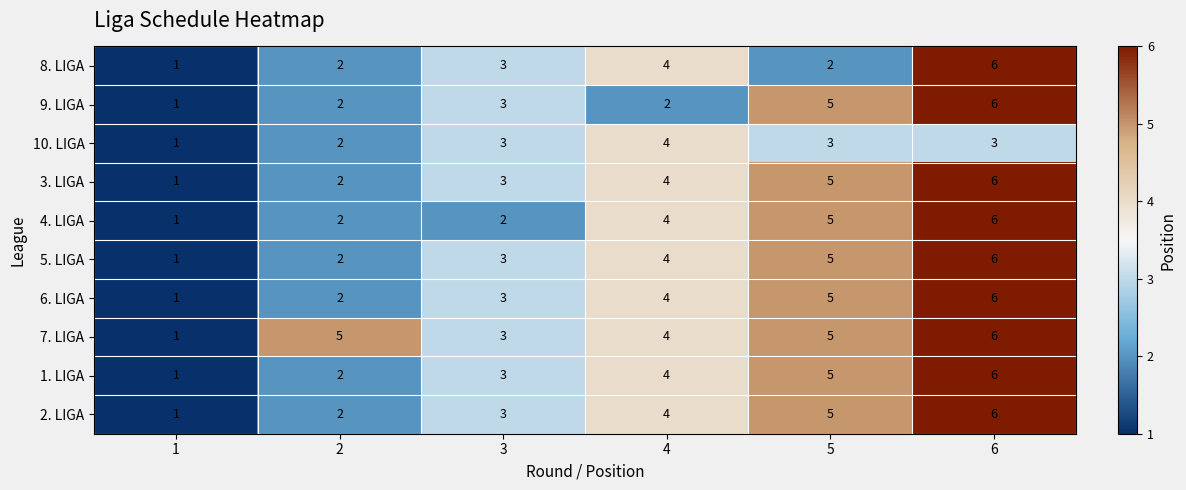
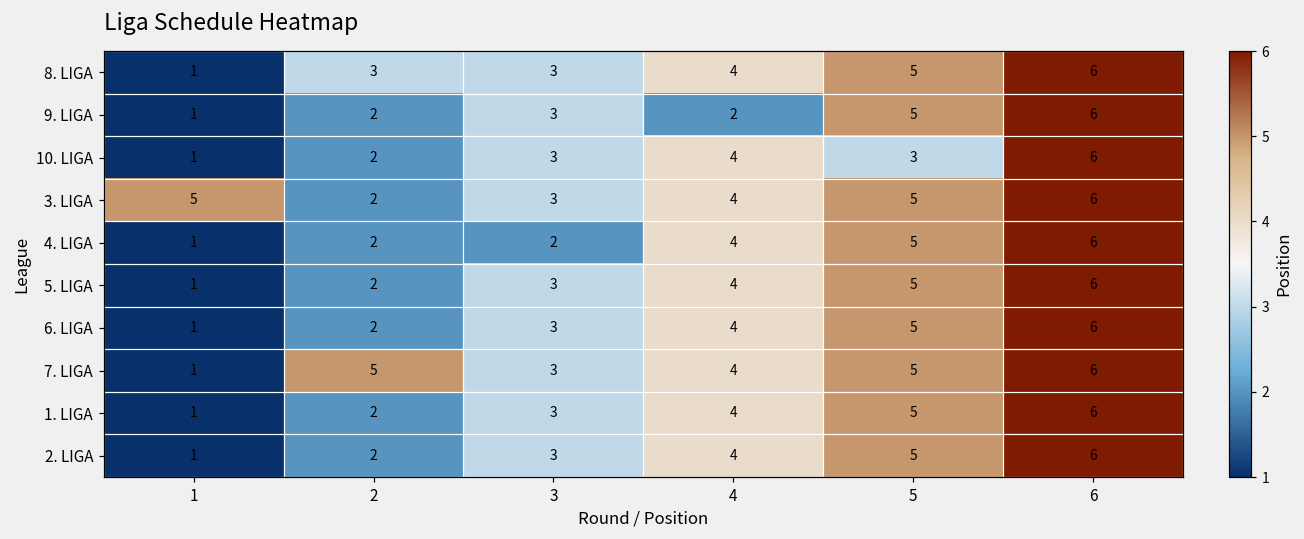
  {
    "8. LIGA": {
      "1": 1,
-     "2": 2,
+     "2": 3,
      "3": 3,
      "4": 4,
-     "5": 2,
+     "5": 5,
      "6": 6
    },
    "9. LIGA": {
      "1": 1,
      "2": 2,
      "3": 3,
      "4": 2,
      "5": 5,
      "6": 6
    },
    "10. LIGA": {
      "1": 1,
      "2": 2,
      "3": 3,
      "4": 4,
      "5": 3,
-     "6": 3
+     "6": 6
    },
    "3. LIGA": {
-     "1": 1,
+     "1": 5,
      "2": 2,
      "3": 3,
      "4": 4,
      "5": 5,
      "6": 6
    },
    "4. LIGA": {
      "1": 1,
      "2": 2,
      "3": 2,
      "4": 4,
      "5": 5,
      "6": 6
    },
    "5. LIGA": {
      "1": 1,
      "2": 2,
      "3": 3,
      "4": 4,
      "5": 5,
      "6": 6
    },
    "6. LIGA": {
      "1": 1,
      "2": 2,
      "3": 3,
      "4": 4,
      "5": 5,
      "6": 6
    },
    "7. LIGA": {
      "1": 1,
      "2": 5,
      "3": 3,
      "4": 4,
      "5": 5,
      "6": 6
    },
    "1. LIGA": {
      "1": 1,
      "2": 2,
      "3": 3,
      "4": 4,
      "5": 5,
      "6": 6
    },
    "2. LIGA": {
      "1": 1,
      "2": 2,
      "3": 3,
      "4": 4,
      "5": 5,
      "6": 6
    }
  }
